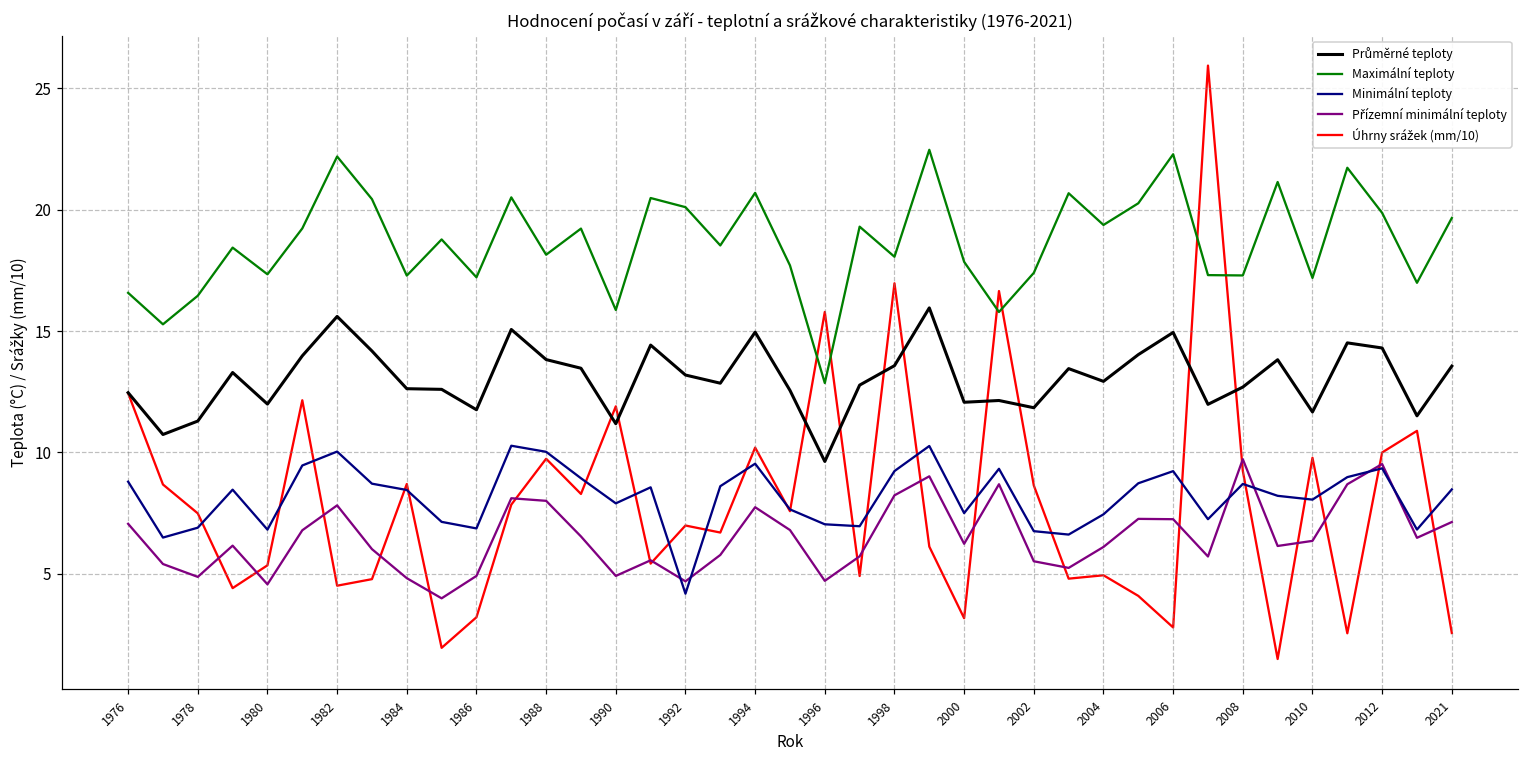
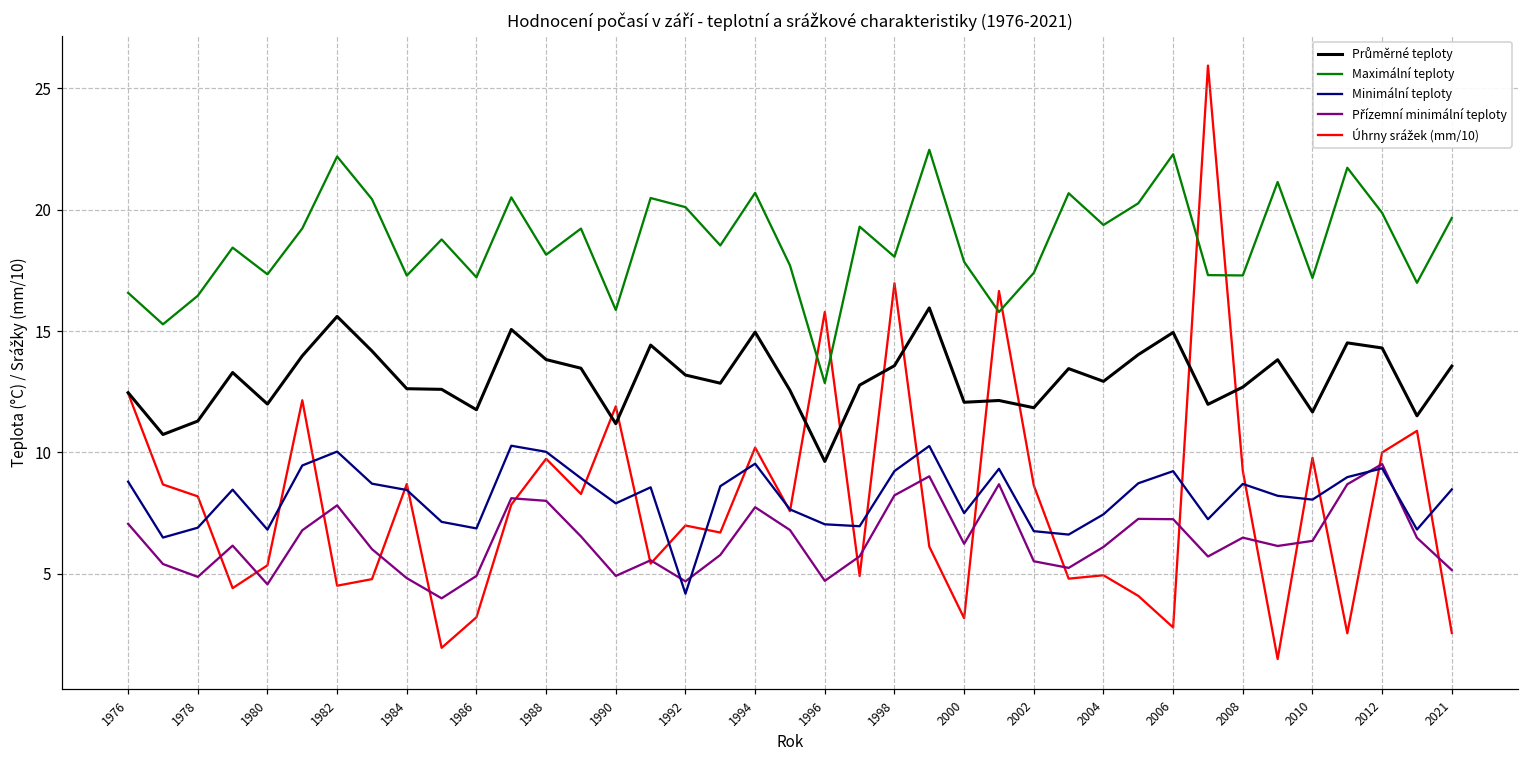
  {
    "Průměrné teploty": {
      "1978": 11.3,
      "1980": 12.0,
      "1982": 15.6,
      "1984": 12.6,
      "1986": 11.8,
      "1988": 13.8,
      "1990": 11.2,
      "1992": 13.2,
      "1994": 15.0,
      "1996": 9.6,
      "1998": 13.6,
      "2000": 12.1,
      "2002": 11.8,
      "2004": 12.9,
      "2006": 14.9,
      "2008": 12.7,
      "2010": 11.7,
      "2012": 14.3,
      "2021": 13.6
    },
    "Maximální teploty": {
      "1976": 16.6,
      "1978": 16.5,
      "1980": 17.3,
      "1982": 22.2,
      "1984": 17.3,
      "1986": 17.2,
      "1988": 18.1,
      "1990": 15.9,
      "1992": 20.1,
      "1994": 20.7,
      "1996": 12.9,
      "1998": 18.1,
      "2000": 17.9,
      "2002": 17.4,
      "2004": 19.4,
      "2006": 22.3,
      "2008": 17.3,
      "2010": 17.2,
      "2012": 19.9,
      "2021": 19.7
    },
    "Minimální teploty": {
      "1976": 8.8,
      "1978": 6.9,
      "1980": 6.8,
      "1982": 10.0,
      "1984": 8.5,
      "1986": 6.9,
      "1988": 10.0,
      "1990": 7.9,
      "1992": 4.2,
      "1994": 9.5,
      "1996": 7.0,
      "1998": 9.2,
      "2000": 7.5,
      "2002": 6.8,
      "2004": 7.5,
      "2006": 9.2,
      "2008": 8.7,
      "2010": 8.1,
      "2012": 9.3,
      "2021": 8.5
    },
    "Přízemní minimální teploty": {
      "1976": 7.1,
      "1978": 4.9,
      "1980": 4.6,
      "1982": 7.8,
      "1984": 4.8,
      "1986": 4.9,
      "1988": 8.0,
      "1990": 4.9,
      "1992": 4.7,
      "1994": 7.7,
      "1996": 4.7,
      "1998": 8.2,
      "2000": 6.2,
      "2002": 5.5,
      "2004": 6.1,
      "2006": 7.3,
-     "2008": 9.7,
+     "2008": 6.5,
      "2010": 6.4,
      "2012": 9.5,
-     "2021": 7.1
+     "2021": 5.2
    },
    "Úhrny srážek (mm/10)": {
-     "1978": 7.5,
+     "1978": 8.2,
      "1980": 5.4,
      "1982": 4.5,
      "1984": 8.7,
      "1986": 3.2,
      "1988": 9.7,
      "1990": 11.9,
      "1992": 7.0,
      "1994": 10.2,
      "1996": 15.8,
      "1998": 17.0,
      "2000": 3.2,
      "2002": 8.6,
      "2004": 4.9,
      "2006": 2.8,
      "2008": 9.2,
      "2010": 9.8,
      "2012": 10.0,
      "2021": 2.6
    }
  }
